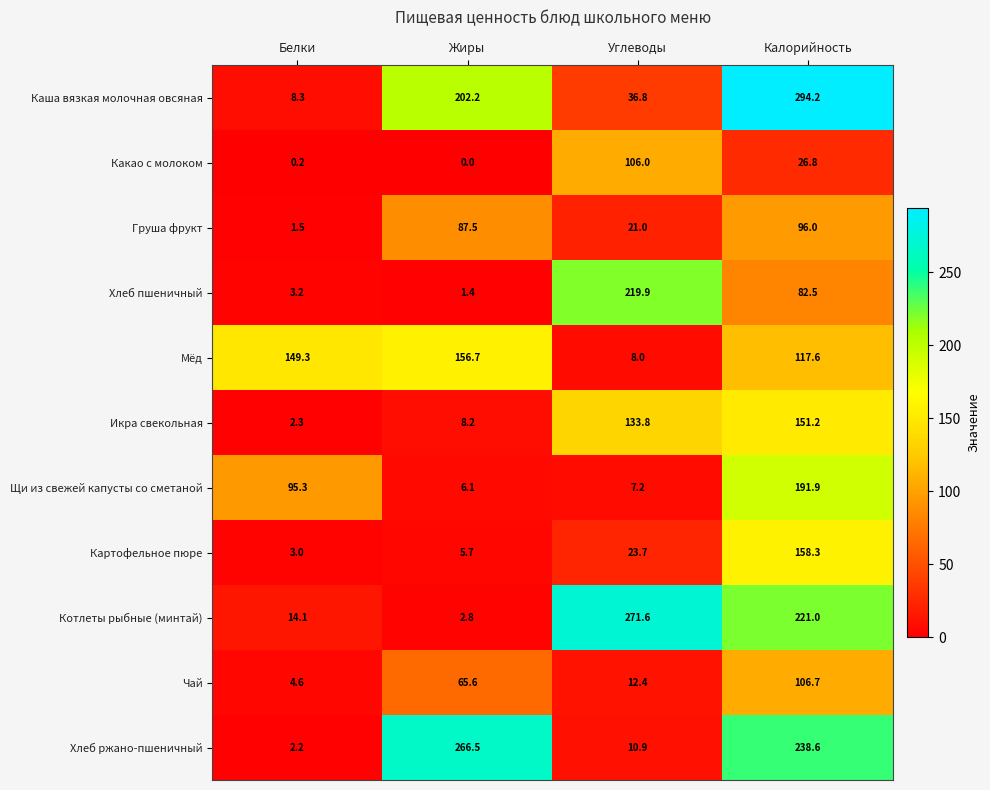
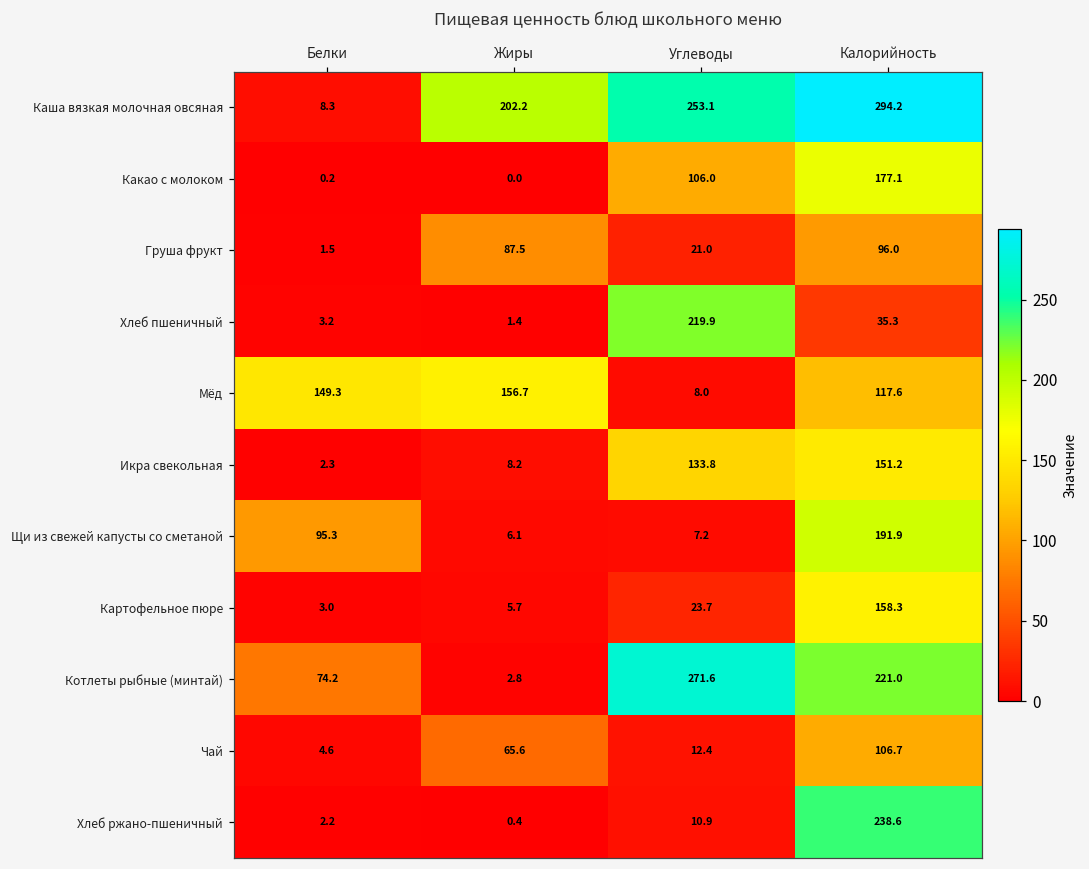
  {
    "Каша вязкая молочная овсяная": {
      "Белки": 8.3,
      "Жиры": 202.2,
-     "Углеводы": 36.8,
+     "Углеводы": 253.1,
      "Калорийность": 294.2
    },
    "Какао с молоком": {
      "Белки": 0.2,
      "Жиры": 0.0,
      "Углеводы": 106.0,
-     "Калорийность": 26.8
+     "Калорийность": 177.1
    },
    "Груша фрукт": {
      "Белки": 1.5,
      "Жиры": 87.5,
      "Углеводы": 21.0,
      "Калорийность": 96.0
    },
    "Хлеб пшеничный": {
      "Белки": 3.2,
      "Жиры": 1.4,
      "Углеводы": 219.9,
-     "Калорийность": 82.5
+     "Калорийность": 35.3
    },
    "Мёд": {
      "Белки": 149.3,
      "Жиры": 156.7,
      "Углеводы": 8.0,
      "Калорийность": 117.6
    },
    "Икра свекольная": {
      "Белки": 2.3,
      "Жиры": 8.2,
      "Углеводы": 133.8,
      "Калорийность": 151.2
    },
    "Щи из свежей капусты со сметаной": {
      "Белки": 95.3,
      "Жиры": 6.1,
      "Углеводы": 7.2,
      "Калорийность": 191.9
    },
    "Картофельное пюре": {
      "Белки": 3.0,
      "Жиры": 5.7,
      "Углеводы": 23.7,
      "Калорийность": 158.3
    },
    "Котлеты рыбные (минтай)": {
-     "Белки": 14.1,
+     "Белки": 74.2,
      "Жиры": 2.8,
      "Углеводы": 271.6,
      "Калорийность": 221.0
    },
    "Чай": {
      "Белки": 4.6,
      "Жиры": 65.6,
      "Углеводы": 12.4,
      "Калорийность": 106.7
    },
    "Хлеб ржано-пшеничный": {
      "Белки": 2.2,
-     "Жиры": 266.5,
+     "Жиры": 0.4,
      "Углеводы": 10.9,
      "Калорийность": 238.6
    }
  }
